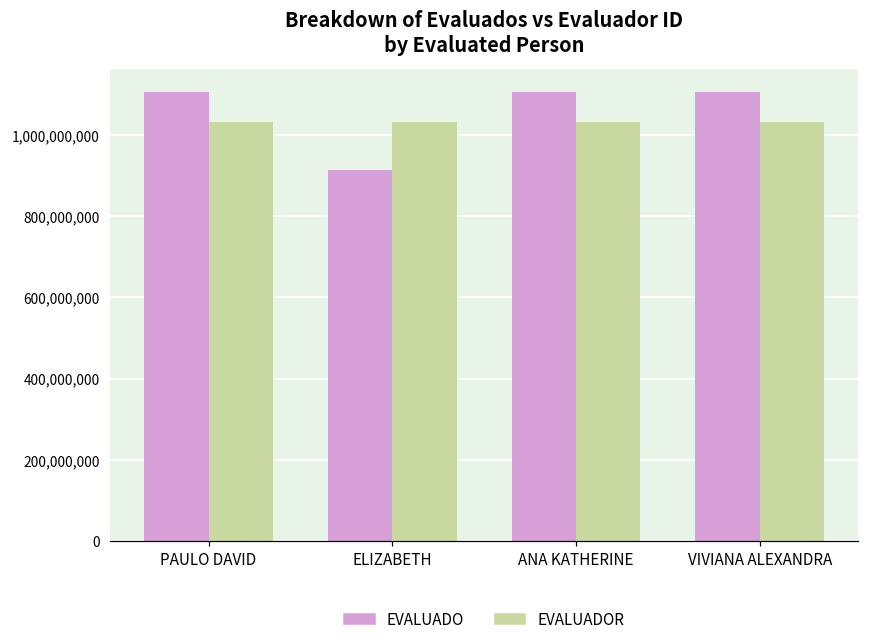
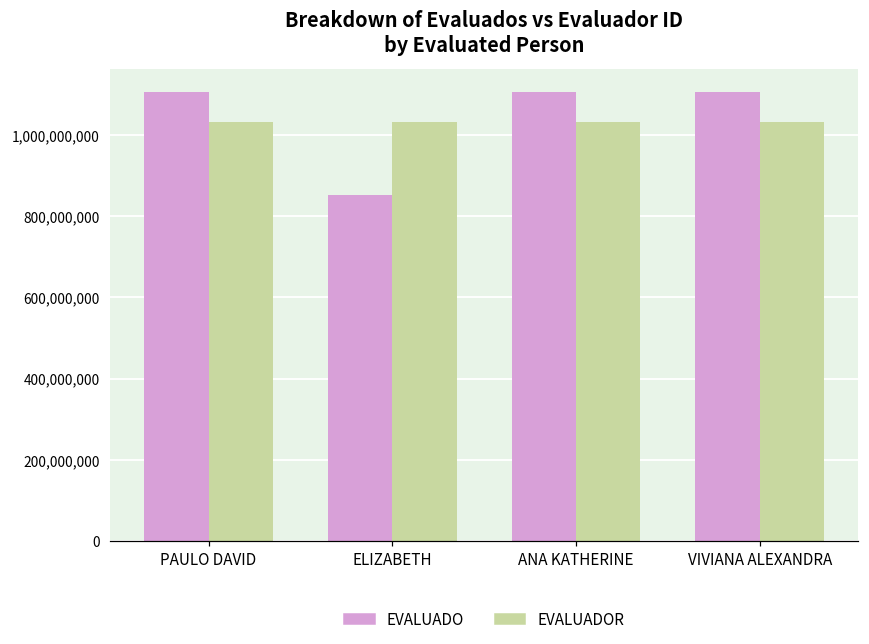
  {
    "EVALUADO": {
      "PAULO DAVID": "1,110,000,000",
-     "ELIZABETH": "910,000,000",
+     "ELIZABETH": "850,000,000",
      "ANA KATHERINE": "1,110,000,000",
      "VIVIANA ALEXANDRA": "1,100,000,000"
    },
    "EVALUADOR": {
      "PAULO DAVID": "1,030,000,000",
      "ELIZABETH": "1,030,000,000",
      "ANA KATHERINE": "1,030,000,000",
      "VIVIANA ALEXANDRA": "1,030,000,000"
    }
  }
